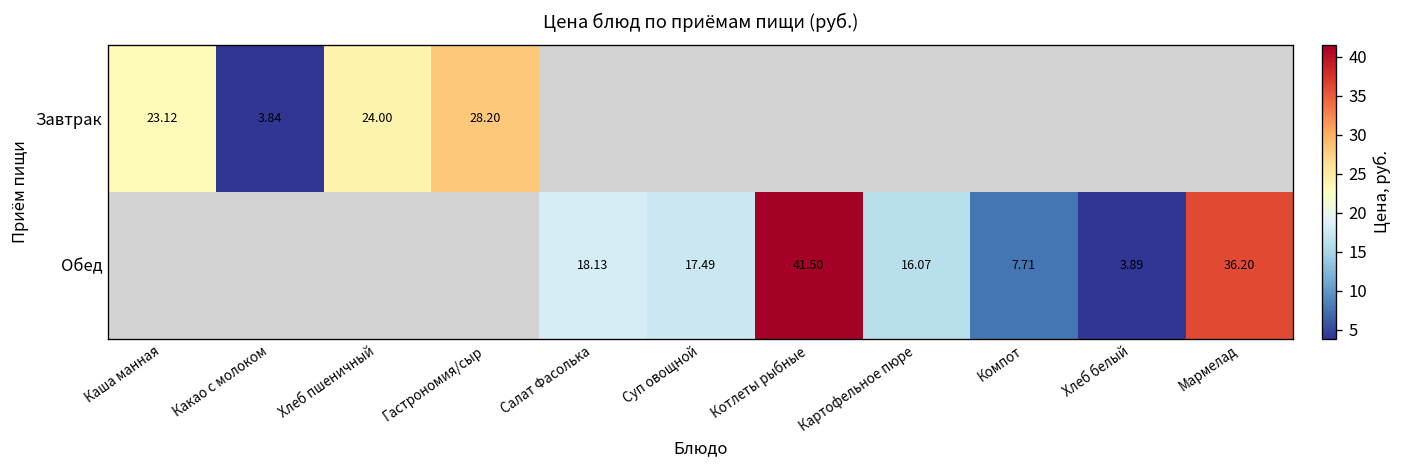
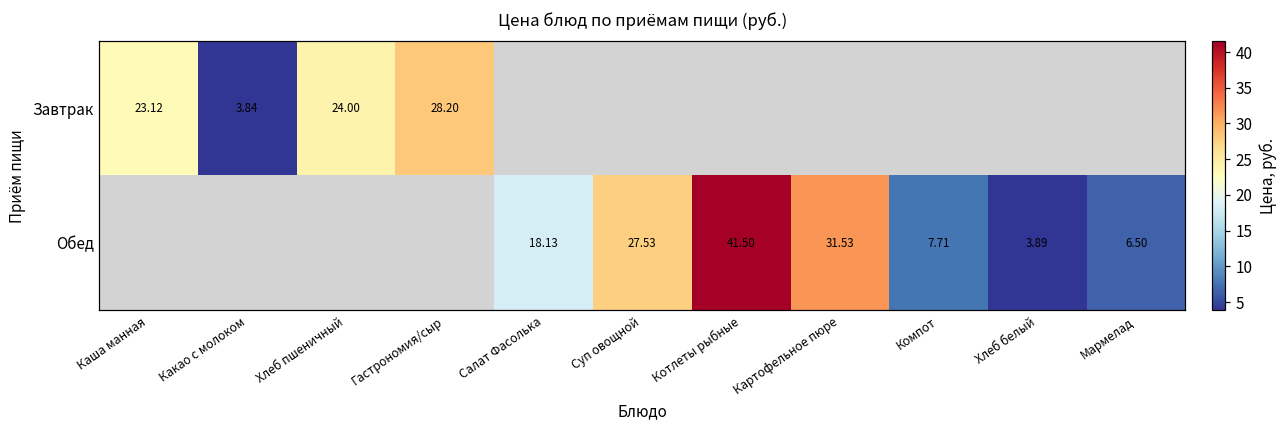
  {
    "Завтрак": {
      "Каша манная": 23.12,
      "Какао с молоком": 3.84,
      "Хлеб пшеничный": 24.00,
      "Гастрономия/сыр": 28.20
    },
    "Обед": {
      "Салат Фасолька": 18.13,
-     "Суп овощной": 17.49,
+     "Суп овощной": 27.53,
      "Котлеты рыбные": 41.50,
-     "Картофельное пюре": 16.07,
+     "Картофельное пюре": 31.53,
      "Компот": 7.71,
      "Хлеб белый": 3.89,
-     "Мармелад": 36.20
+     "Мармелад": 6.50
    }
  }
